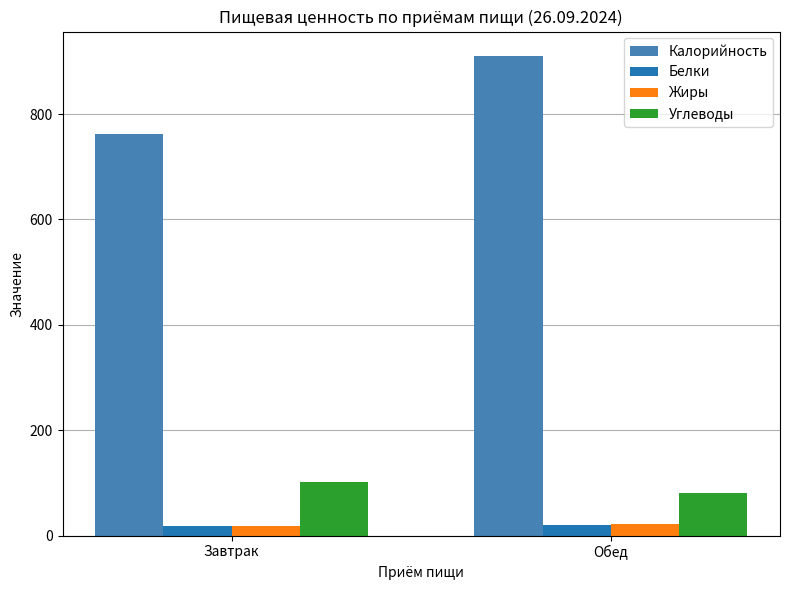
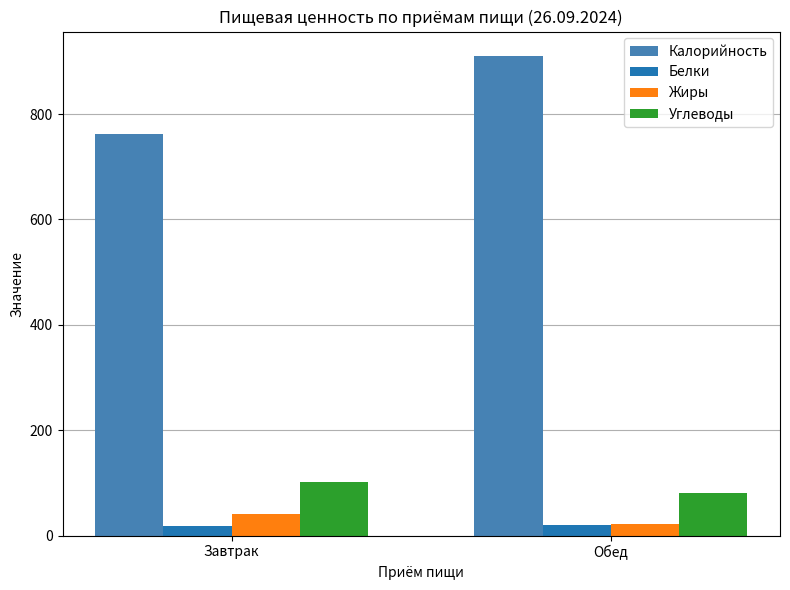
  {
    "Жиры": {
-     "Завтрак": 20,
+     "Завтрак": 40,
      "Обед": 20
    },
    "Углеводы": {
      "Завтрак": 100,
      "Обед": 80
    }
  }
